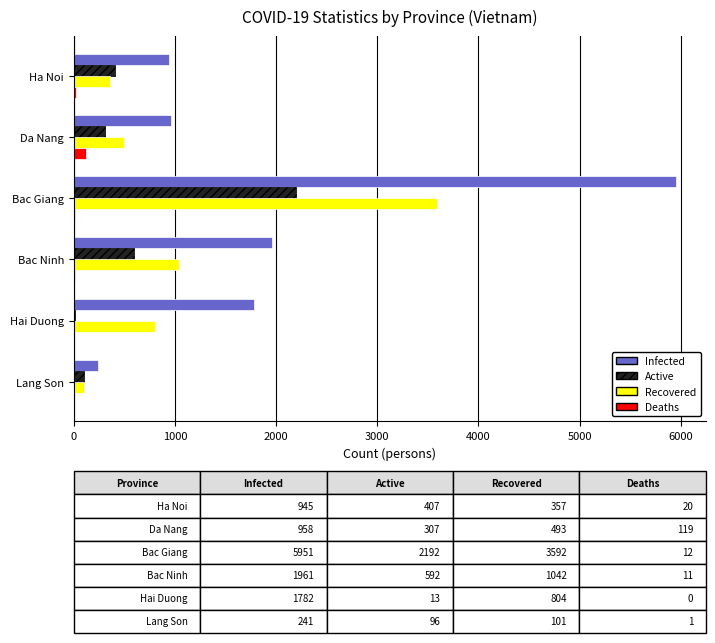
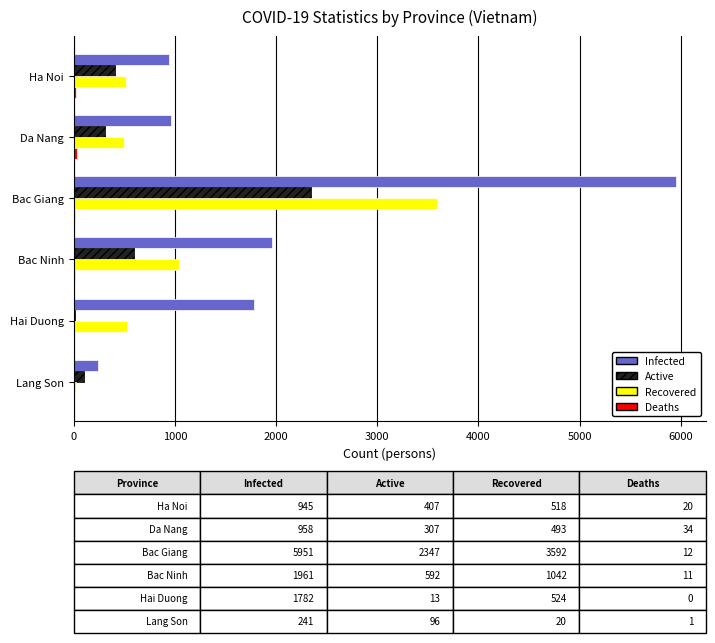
  {
    "Infected": {
      "Ha Noi": 950,
      "Da Nang": 960,
      "Bac Giang": 5950,
      "Bac Ninh": 1960,
      "Hai Duong": 1780,
      "Lang Son": 240
    },
    "Active": {
-     "Bac Giang": 2192
+     "Bac Giang": 2347
    },
    "Recovered": {
-     "Ha Noi": 357,
-     "Hai Duong": 804,
-     "Lang Son": 101
+     "Ha Noi": 518,
+     "Hai Duong": 524,
+     "Lang Son": 20
    },
    "Deaths": {
-     "Da Nang": 119
+     "Da Nang": 34
    }
  }
